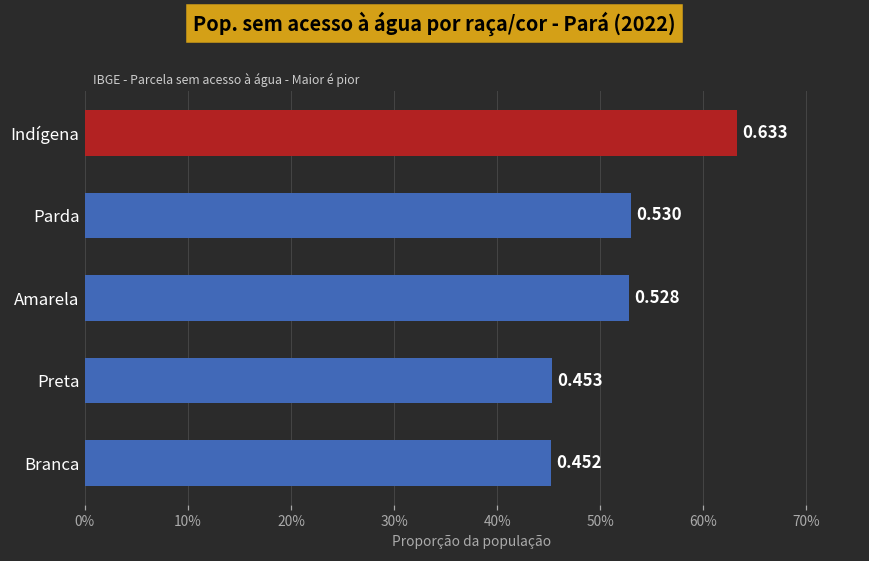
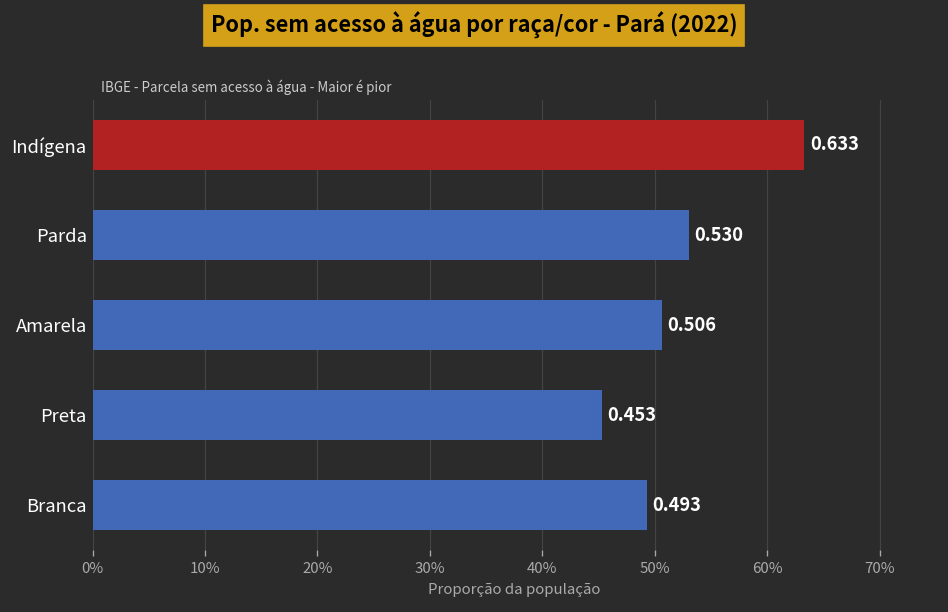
  {
    "Indígena": 0.633,
    "Parda": 0.530,
-   "Amarela": 0.528,
+   "Amarela": 0.506,
    "Preta": 0.453,
-   "Branca": 0.452
+   "Branca": 0.493
  }
